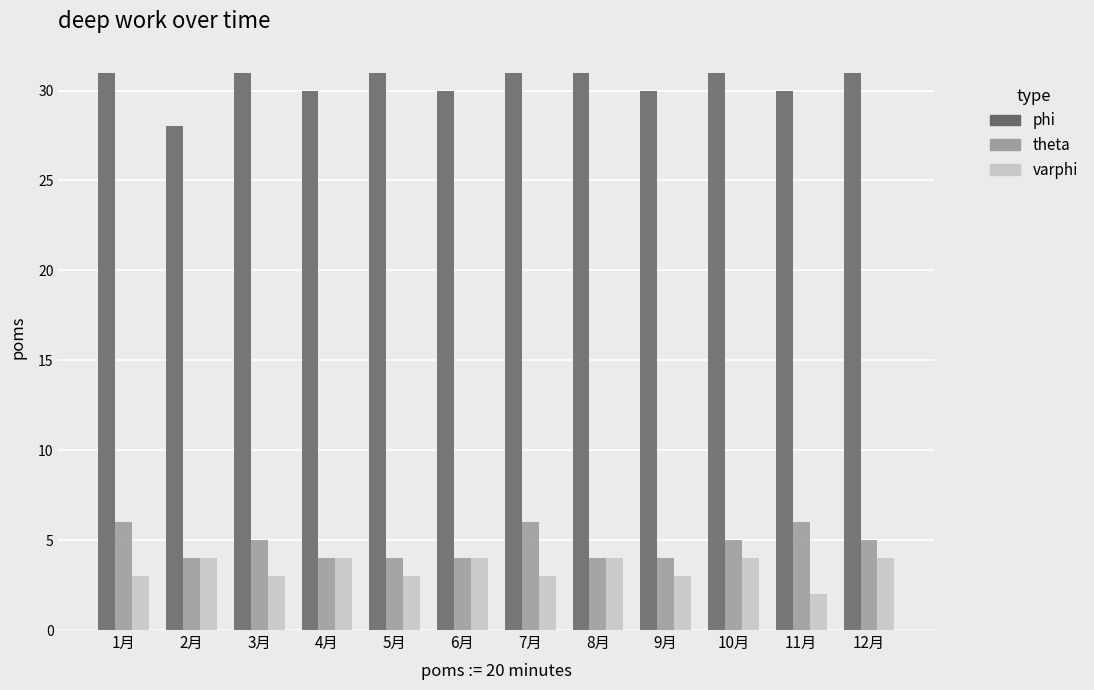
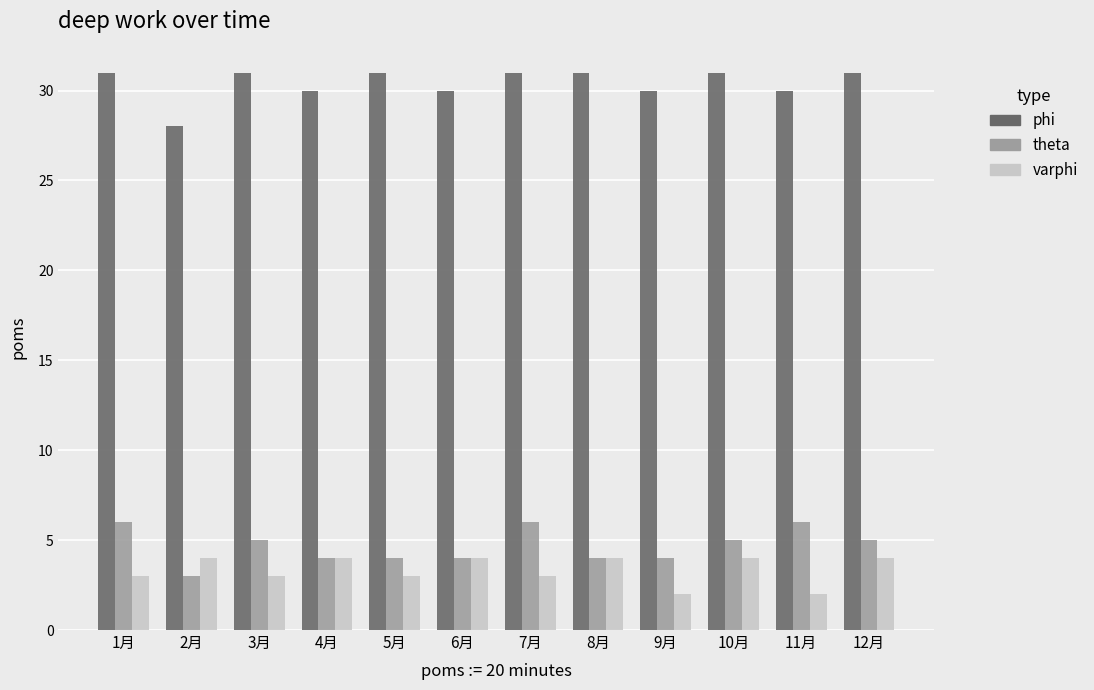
  {
    "phi": {
      "1月": 31,
      "2月": 28,
      "3月": 31,
      "4月": 30,
      "5月": 31,
      "6月": 30,
      "7月": 31,
      "8月": 31,
      "9月": 30,
      "10月": 31,
      "11月": 30,
      "12月": 31
    },
    "theta": {
      "1月": 6,
-     "2月": 4,
+     "2月": 3,
      "3月": 5,
      "4月": 4,
      "5月": 4,
      "6月": 4,
      "7月": 6,
      "8月": 4,
      "9月": 4,
      "10月": 5,
      "11月": 6,
      "12月": 5
    },
    "varphi": {
      "1月": 3,
      "2月": 4,
      "3月": 3,
      "4月": 4,
      "5月": 3,
      "6月": 4,
      "7月": 3,
      "8月": 4,
-     "9月": 3,
+     "9月": 2,
      "10月": 4,
      "11月": 2,
      "12月": 4
    }
  }
